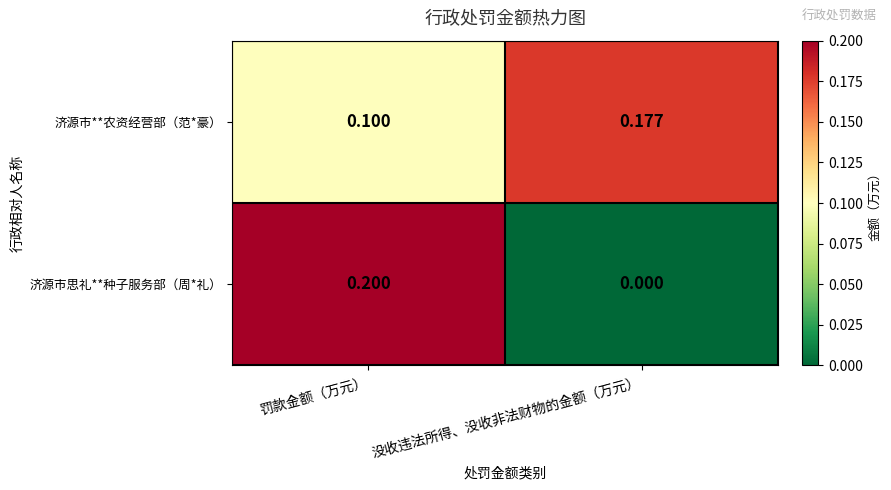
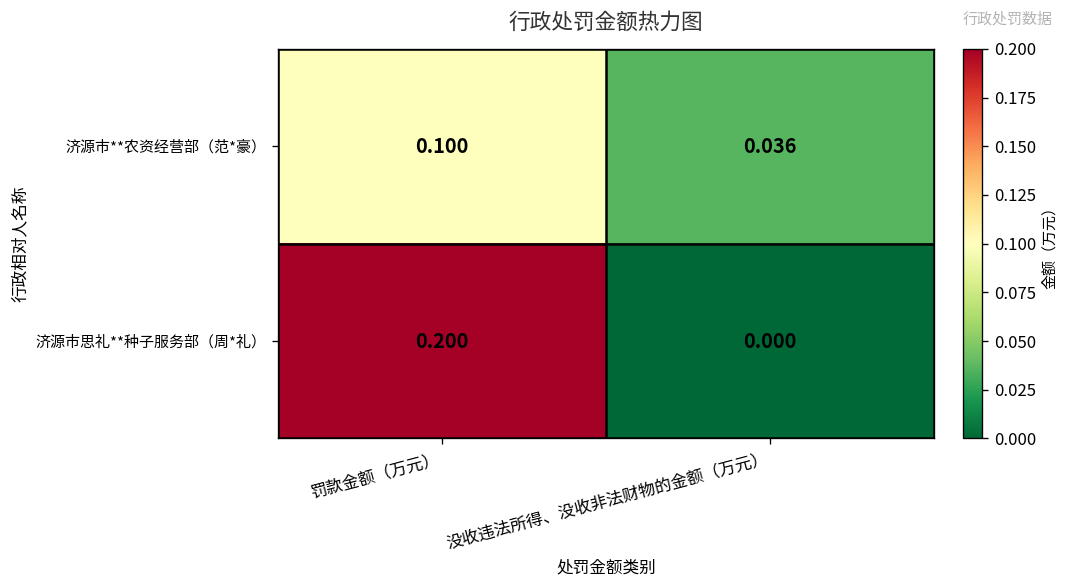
  {
    "济源市**农资经营部（范*豪）": {
      "罚款金额（万元）": 0.100,
-     "没收违法所得、没收非法财物的金额（万元）": 0.177
+     "没收违法所得、没收非法财物的金额（万元）": 0.036
    },
    "济源市思礼**种子服务部（周*礼）": {
      "罚款金额（万元）": 0.200,
      "没收违法所得、没收非法财物的金额（万元）": 0.000
    }
  }
